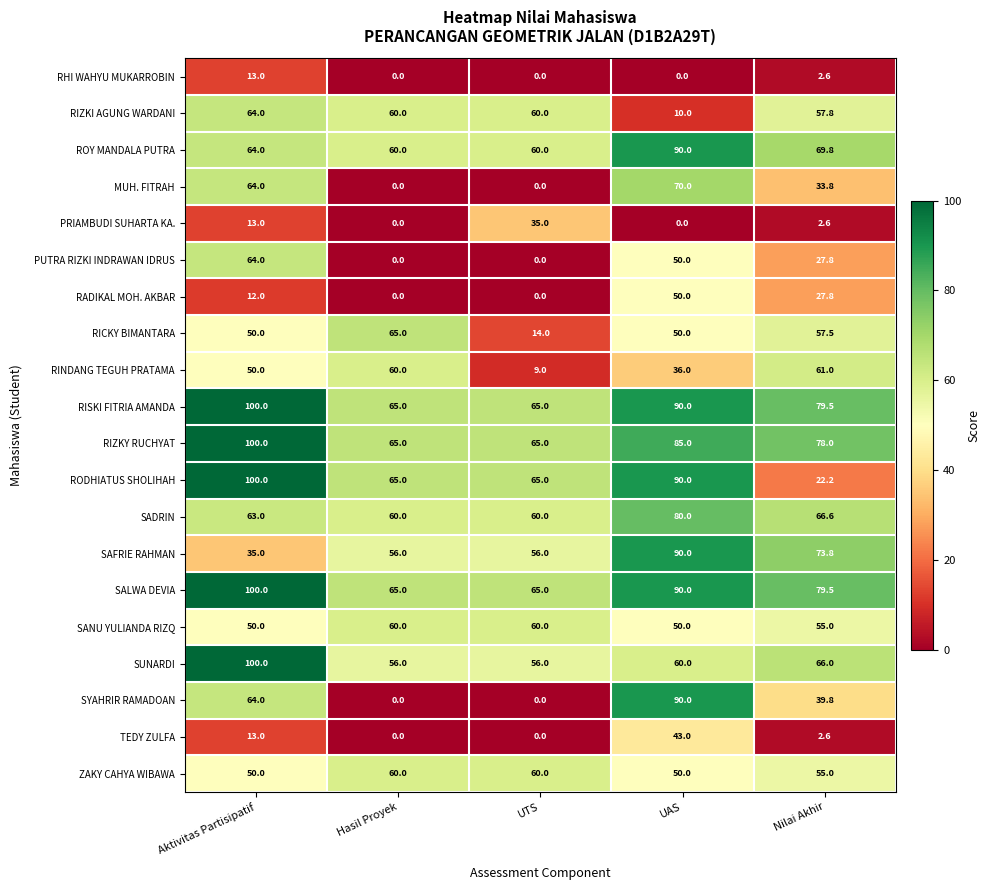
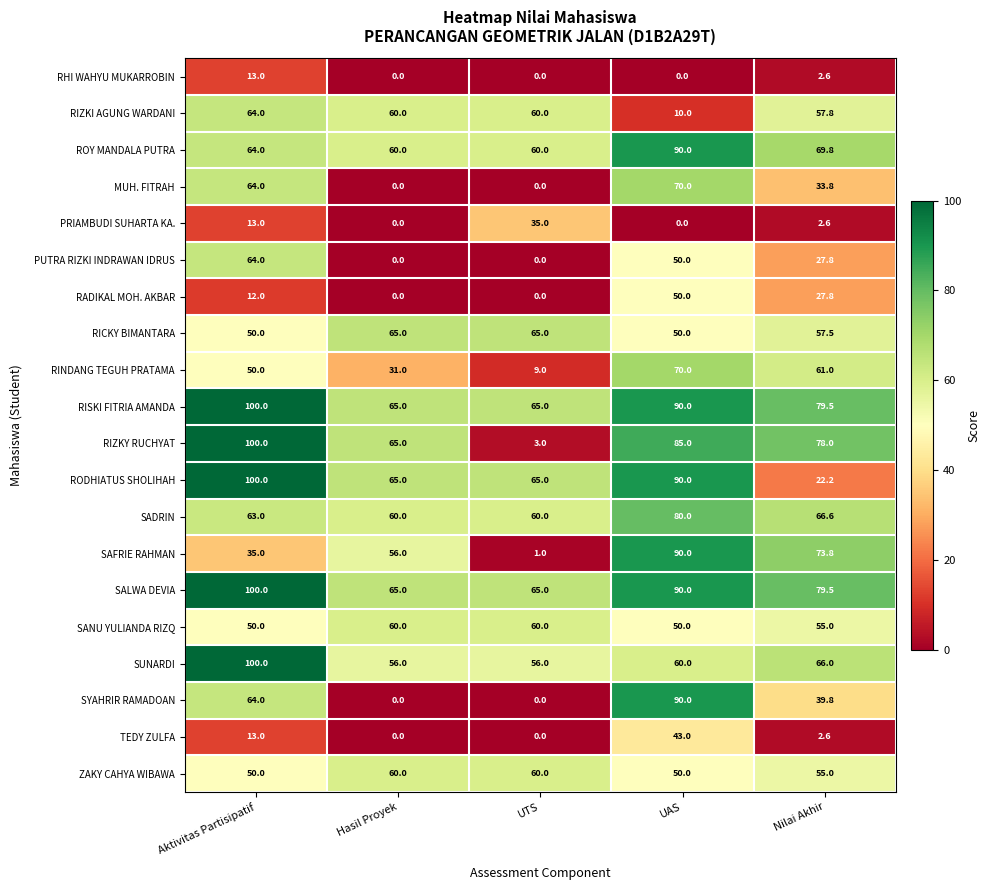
  {
    "RHI WAHYU MUKARROBIN": {
      "Aktivitas Partisipatif": 13.0,
      "Hasil Proyek": 0.0,
      "UTS": 0.0,
      "UAS": 0.0,
      "Nilai Akhir": 2.6
    },
    "RIZKI AGUNG WARDANI": {
      "Aktivitas Partisipatif": 64.0,
      "Hasil Proyek": 60.0,
      "UTS": 60.0,
      "UAS": 10.0,
      "Nilai Akhir": 57.8
    },
    "ROY MANDALA PUTRA": {
      "Aktivitas Partisipatif": 64.0,
      "Hasil Proyek": 60.0,
      "UTS": 60.0,
      "UAS": 90.0,
      "Nilai Akhir": 69.8
    },
    "MUH. FITRAH": {
      "Aktivitas Partisipatif": 64.0,
      "Hasil Proyek": 0.0,
      "UTS": 0.0,
      "UAS": 70.0,
      "Nilai Akhir": 33.8
    },
    "PRIAMBUDI SUHARTA KA.": {
      "Aktivitas Partisipatif": 13.0,
      "Hasil Proyek": 0.0,
      "UTS": 35.0,
      "UAS": 0.0,
      "Nilai Akhir": 2.6
    },
    "PUTRA RIZKI INDRAWAN IDRUS": {
      "Aktivitas Partisipatif": 64.0,
      "Hasil Proyek": 0.0,
      "UTS": 0.0,
      "UAS": 50.0,
      "Nilai Akhir": 27.8
    },
    "RADIKAL MOH. AKBAR": {
      "Aktivitas Partisipatif": 12.0,
      "Hasil Proyek": 0.0,
      "UTS": 0.0,
      "UAS": 50.0,
      "Nilai Akhir": 27.8
    },
    "RICKY BIMANTARA": {
      "Aktivitas Partisipatif": 50.0,
      "Hasil Proyek": 65.0,
-     "UTS": 14.0,
+     "UTS": 65.0,
      "UAS": 50.0,
      "Nilai Akhir": 57.5
    },
    "RINDANG TEGUH PRATAMA": {
      "Aktivitas Partisipatif": 50.0,
-     "Hasil Proyek": 60.0,
+     "Hasil Proyek": 31.0,
      "UTS": 9.0,
-     "UAS": 36.0,
+     "UAS": 70.0,
      "Nilai Akhir": 61.0
    },
    "RISKI FITRIA AMANDA": {
      "Aktivitas Partisipatif": 100.0,
      "Hasil Proyek": 65.0,
      "UTS": 65.0,
      "UAS": 90.0,
      "Nilai Akhir": 79.5
    },
    "RIZKY RUCHYAT": {
      "Aktivitas Partisipatif": 100.0,
      "Hasil Proyek": 65.0,
-     "UTS": 65.0,
+     "UTS": 3.0,
      "UAS": 85.0,
      "Nilai Akhir": 78.0
    },
    "RODHIATUS SHOLIHAH": {
      "Aktivitas Partisipatif": 100.0,
      "Hasil Proyek": 65.0,
      "UTS": 65.0,
      "UAS": 90.0,
      "Nilai Akhir": 22.2
    },
    "SADRIN": {
      "Aktivitas Partisipatif": 63.0,
      "Hasil Proyek": 60.0,
      "UTS": 60.0,
      "UAS": 80.0,
      "Nilai Akhir": 66.6
    },
    "SAFRIE RAHMAN": {
      "Aktivitas Partisipatif": 35.0,
      "Hasil Proyek": 56.0,
-     "UTS": 56.0,
+     "UTS": 1.0,
      "UAS": 90.0,
      "Nilai Akhir": 73.8
    },
    "SALWA DEVIA": {
      "Aktivitas Partisipatif": 100.0,
      "Hasil Proyek": 65.0,
      "UTS": 65.0,
      "UAS": 90.0,
      "Nilai Akhir": 79.5
    },
    "SANU YULIANDA RIZQ": {
      "Aktivitas Partisipatif": 50.0,
      "Hasil Proyek": 60.0,
      "UTS": 60.0,
      "UAS": 50.0,
      "Nilai Akhir": 55.0
    },
    "SUNARDI": {
      "Aktivitas Partisipatif": 100.0,
      "Hasil Proyek": 56.0,
      "UTS": 56.0,
      "UAS": 60.0,
      "Nilai Akhir": 66.0
    },
    "SYAHRIR RAMADOAN": {
      "Aktivitas Partisipatif": 64.0,
      "Hasil Proyek": 0.0,
      "UTS": 0.0,
      "UAS": 90.0,
      "Nilai Akhir": 39.8
    },
    "TEDY ZULFA": {
      "Aktivitas Partisipatif": 13.0,
      "Hasil Proyek": 0.0,
      "UTS": 0.0,
      "UAS": 43.0,
      "Nilai Akhir": 2.6
    },
    "ZAKY CAHYA WIBAWA": {
      "Aktivitas Partisipatif": 50.0,
      "Hasil Proyek": 60.0,
      "UTS": 60.0,
      "UAS": 50.0,
      "Nilai Akhir": 55.0
    }
  }
